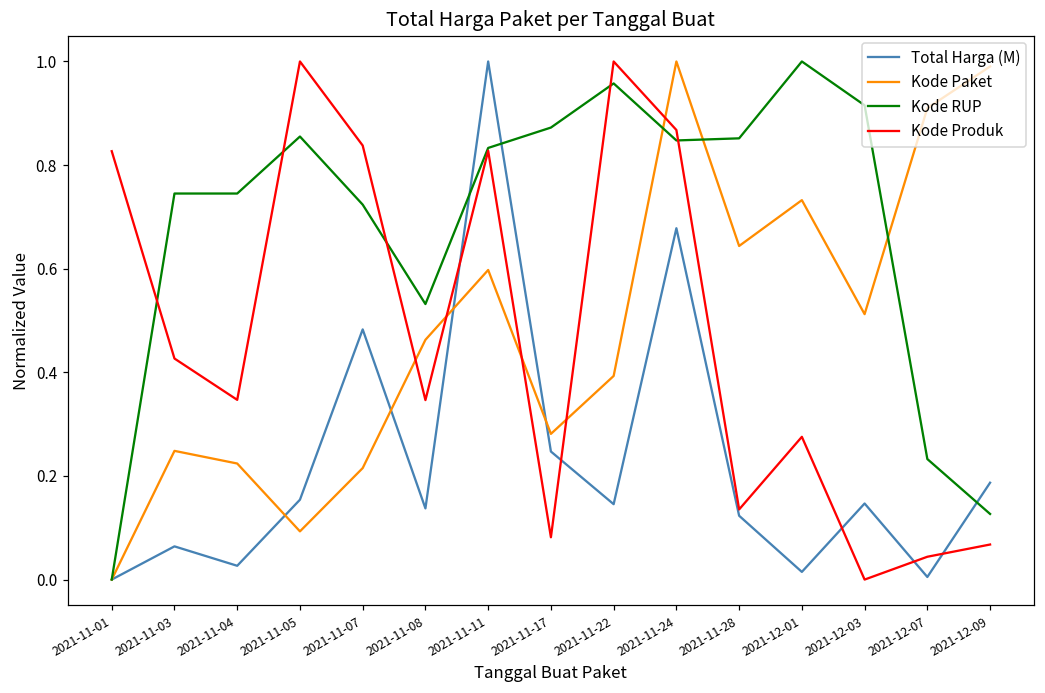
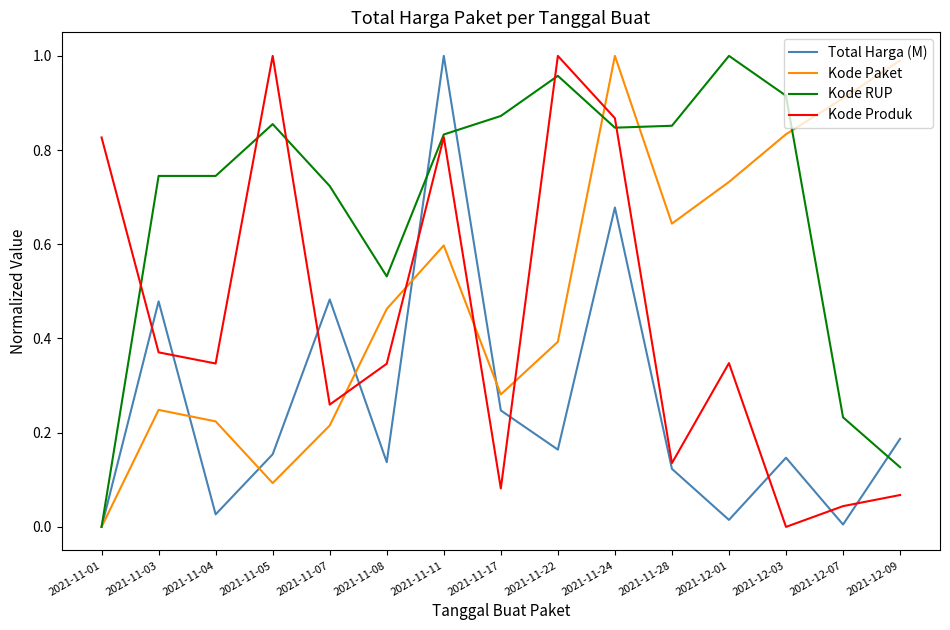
  {
    "Total Harga (M)": {
-     "2021-11-03": 0.06,
+     "2021-11-03": 0.48,
      "2021-11-04": 0.03,
      "2021-11-05": 0.15,
      "2021-11-07": 0.48,
      "2021-11-08": 0.14,
      "2021-11-11": 1.00,
      "2021-11-17": 0.25,
-     "2021-11-22": 0.15,
+     "2021-11-22": 0.16,
      "2021-11-24": 0.68,
      "2021-11-28": 0.12,
      "2021-12-01": 0.01,
      "2021-12-03": 0.15,
      "2021-12-07": 0.00,
      "2021-12-09": 0.19
    },
    "Kode Paket": {
      "2021-11-03": 0.25,
      "2021-11-04": 0.22,
      "2021-11-05": 0.09,
      "2021-11-07": 0.22,
      "2021-11-08": 0.46,
      "2021-11-11": 0.60,
      "2021-11-17": 0.28,
      "2021-11-22": 0.39,
      "2021-11-24": 1.00,
      "2021-11-28": 0.64,
      "2021-12-01": 0.73,
-     "2021-12-03": 0.51
+     "2021-12-03": 0.83
    },
    "Kode RUP": {
      "2021-11-03": 0.75,
      "2021-11-04": 0.75,
      "2021-11-05": 0.86,
      "2021-11-07": 0.72,
      "2021-11-08": 0.53,
      "2021-11-17": 0.87,
      "2021-11-22": 0.96,
      "2021-11-24": 0.85,
      "2021-11-28": 0.85,
      "2021-12-01": 1.00,
      "2021-12-07": 0.23,
      "2021-12-09": 0.13
    },
    "Kode Produk": {
      "2021-11-01": 0.83,
-     "2021-11-03": 0.43,
+     "2021-11-03": 0.37,
      "2021-11-04": 0.35,
      "2021-11-05": 1.00,
-     "2021-11-07": 0.84,
+     "2021-11-07": 0.26,
      "2021-11-08": 0.35,
      "2021-11-17": 0.08,
      "2021-11-22": 1.00,
      "2021-11-24": 0.87,
      "2021-11-28": 0.14,
-     "2021-12-01": 0.28,
+     "2021-12-01": 0.35,
      "2021-12-03": 0.00,
      "2021-12-07": 0.04,
      "2021-12-09": 0.07
    }
  }
